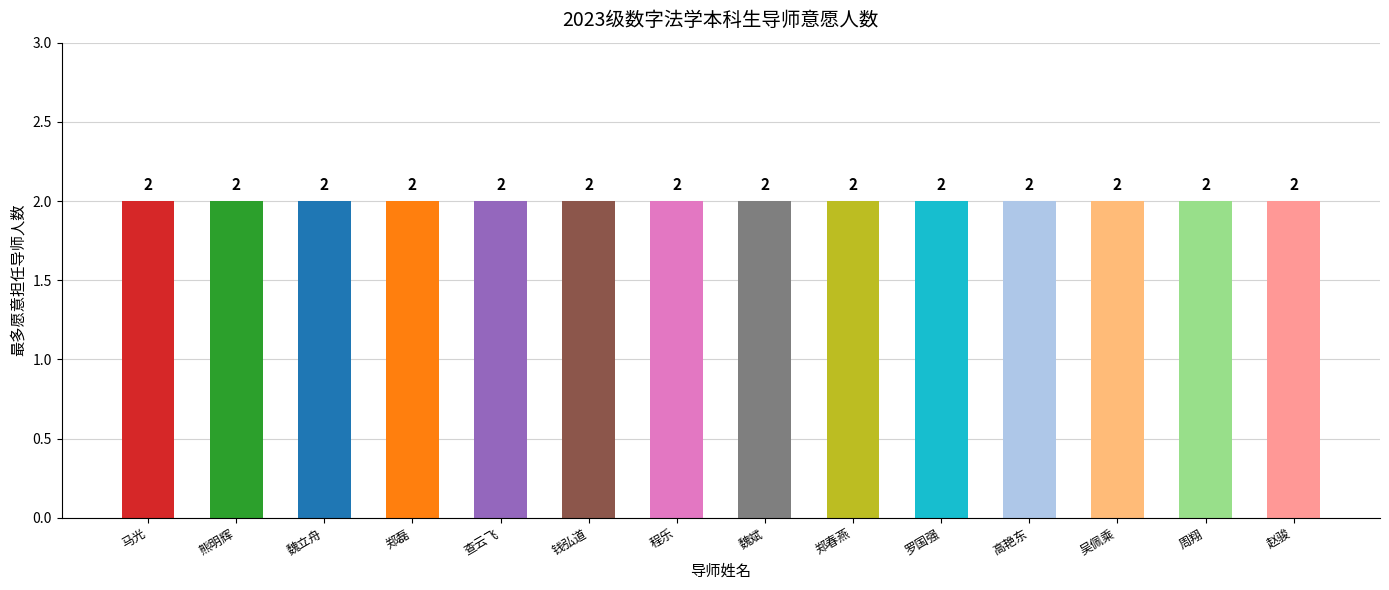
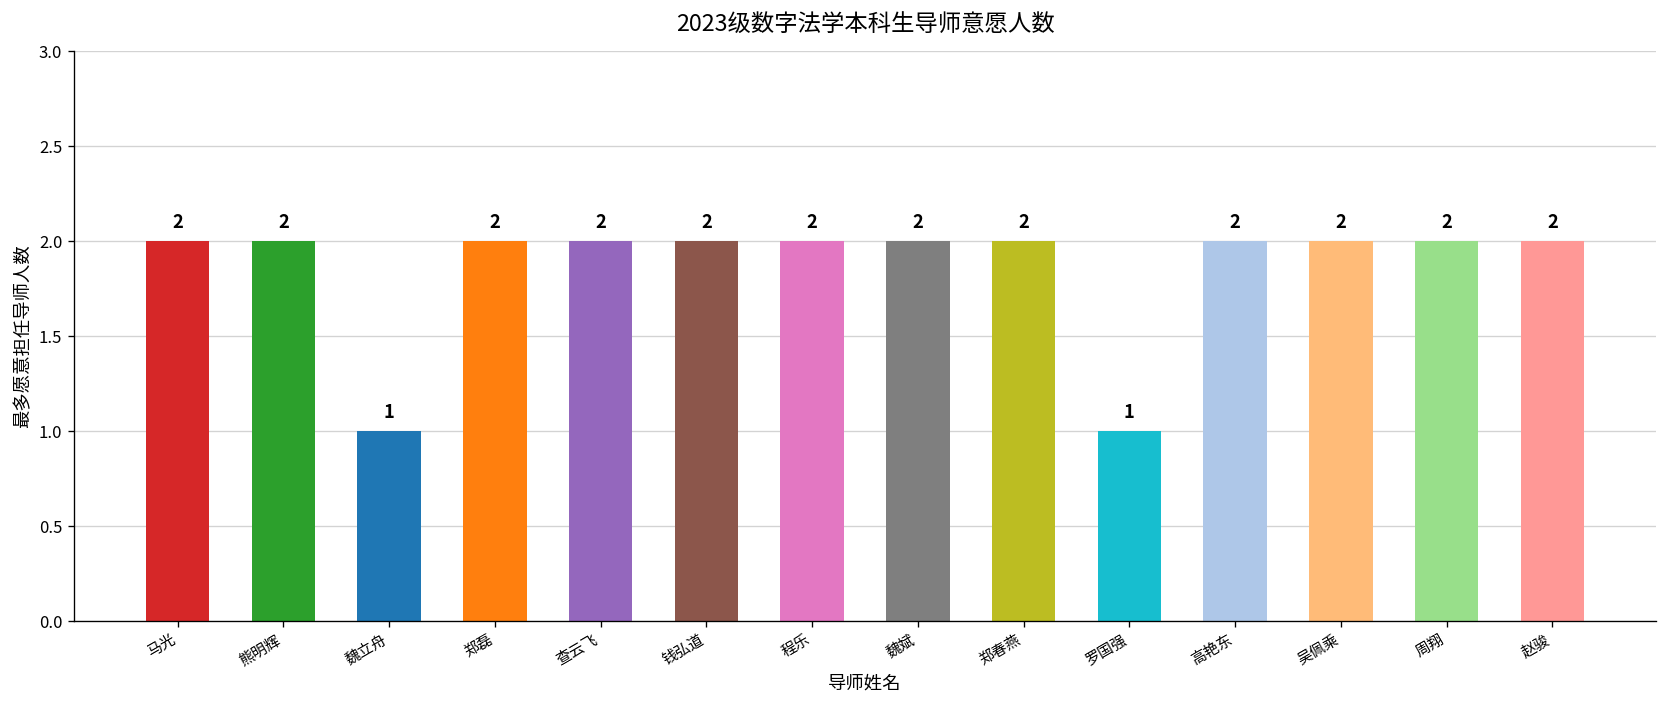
  {
    "马光": 2,
    "熊明辉": 2,
-   "魏立舟": 2,
+   "魏立舟": 1,
    "郑磊": 2,
    "查云飞": 2,
    "钱弘道": 2,
    "程乐": 2,
    "魏斌": 2,
    "郑春燕": 2,
-   "罗国强": 2,
+   "罗国强": 1,
    "高艳东": 2,
    "吴佩乘": 2,
    "周翔": 2,
    "赵骏": 2
  }
